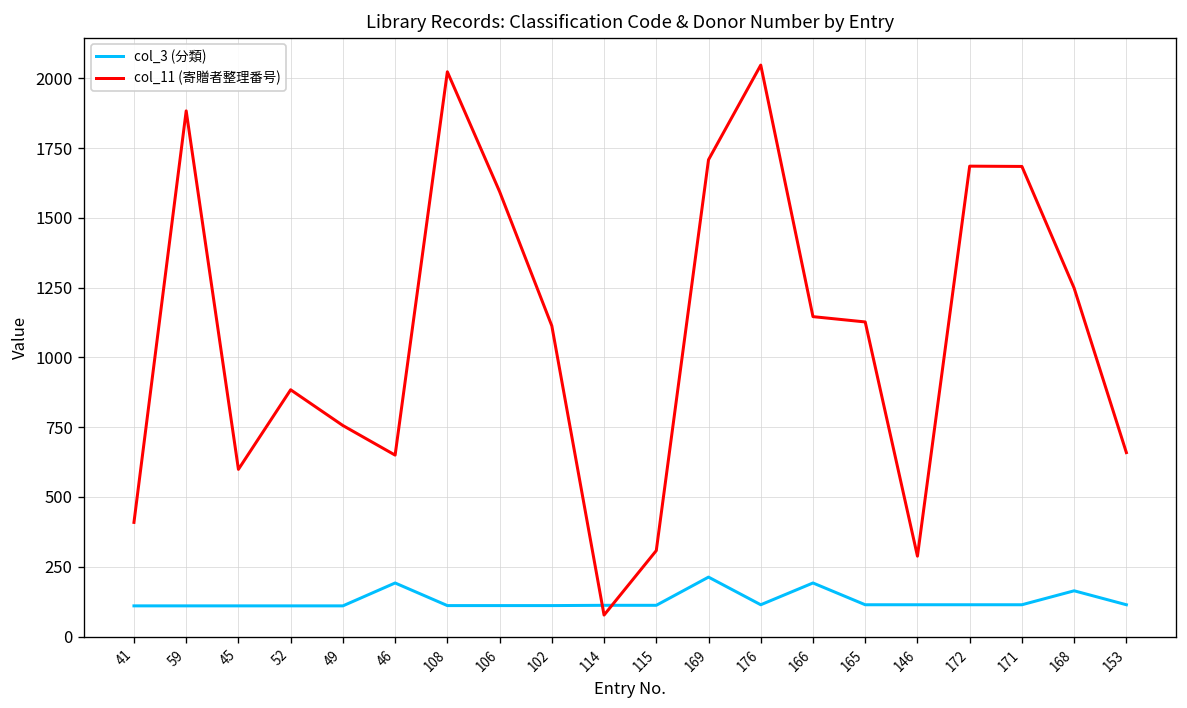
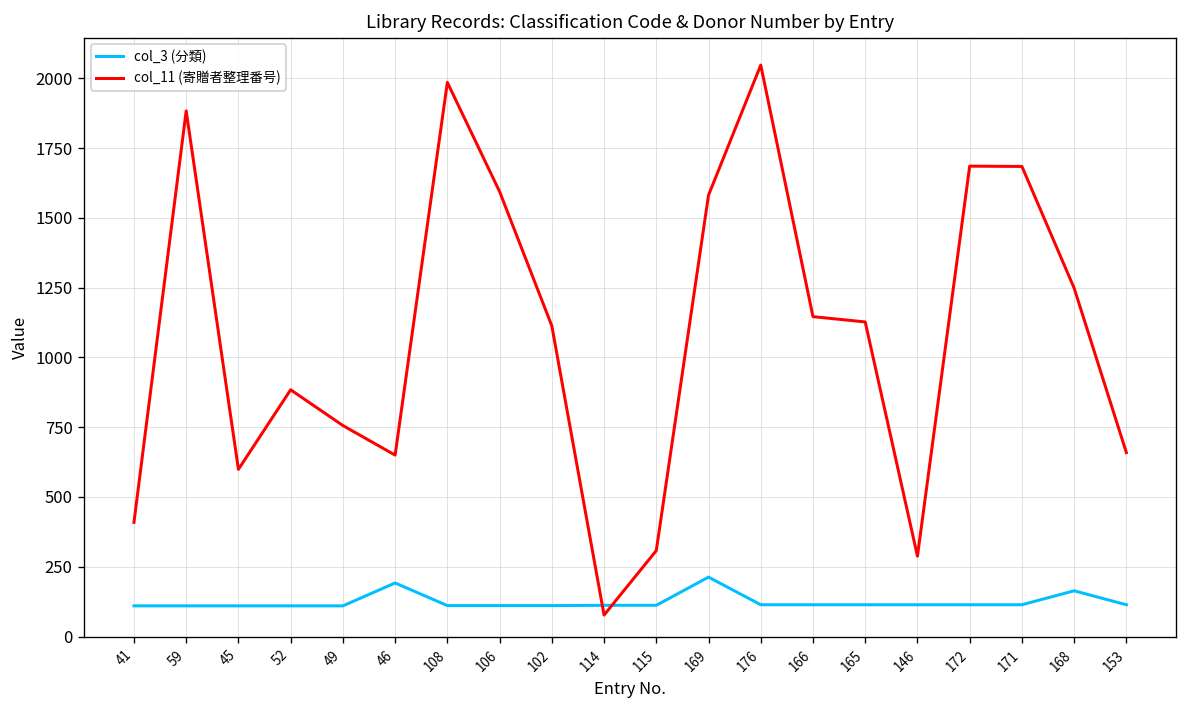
  {
    "col_3 (分類)": {
      "41": 110,
      "59": 110,
      "45": 110,
      "52": 110,
      "49": 110,
      "46": 190,
      "108": 110,
      "106": 110,
      "102": 110,
      "114": 110,
      "115": 110,
      "169": 210,
      "176": 110,
-     "166": 190,
+     "166": 110,
      "165": 110,
      "146": 110,
      "172": 110,
      "171": 110,
      "168": 160,
      "153": 110
    },
    "col_11 (寄贈者整理番号)": {
      "41": 410,
      "59": 1880,
      "45": 600,
      "52": 880,
      "49": 760,
      "46": 650,
-     "108": 2020,
+     "108": 1990,
      "106": 1590,
      "102": 1110,
      "114": 80,
      "115": 310,
-     "169": 1710,
+     "169": 1580,
      "176": 2050,
      "166": 1150,
      "165": 1130,
      "146": 290,
      "172": 1690,
      "171": 1680,
      "168": 1250,
      "153": 660
    }
  }
